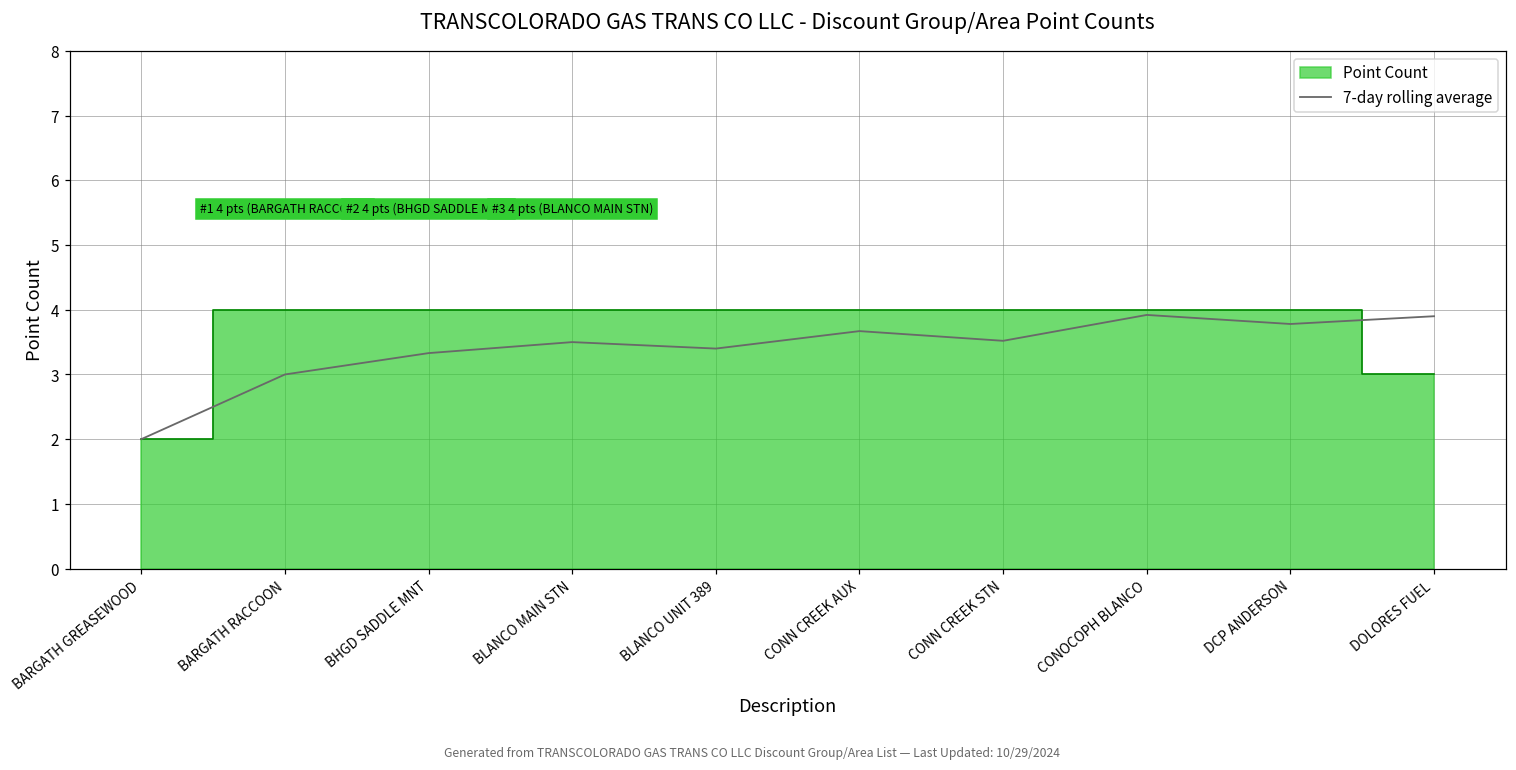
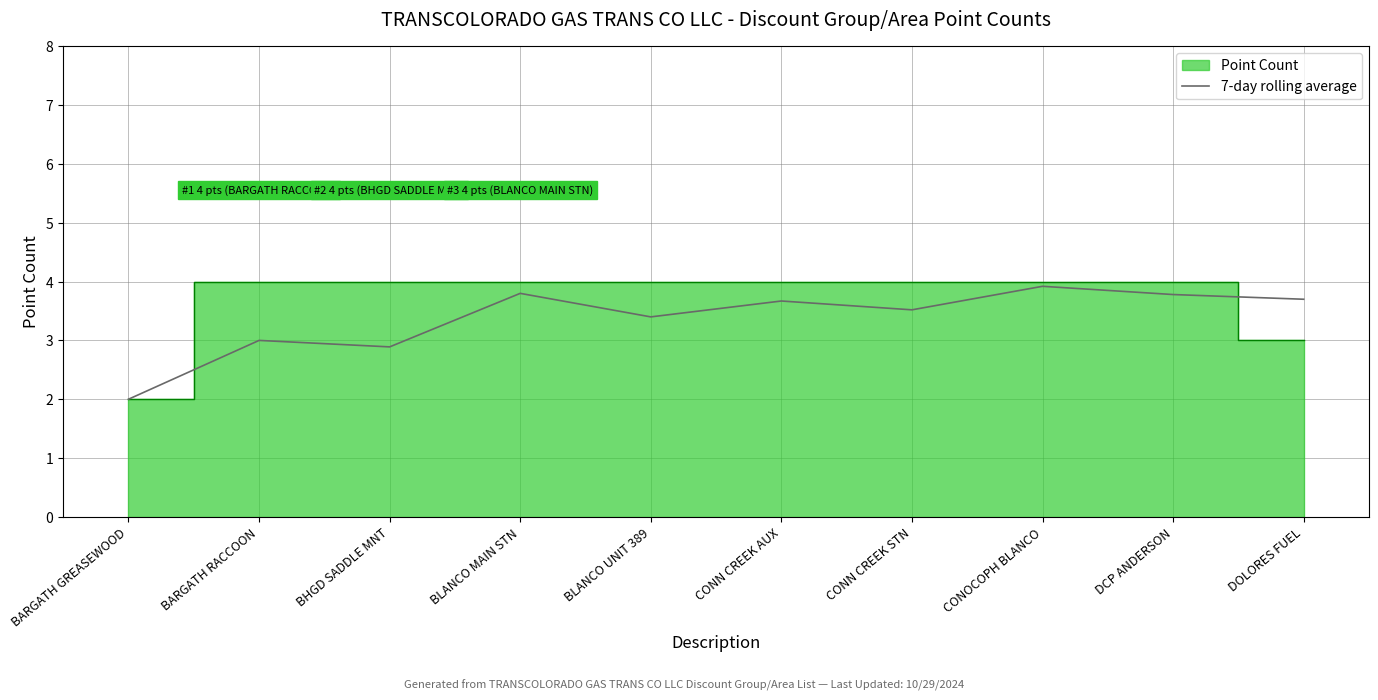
  {
    "7-day rolling average": {
      "BARGATH RACCOON": 3.0,
-     "BHGD SADDLE MNT": 3.3,
-     "BLANCO MAIN STN": 3.5,
+     "BHGD SADDLE MNT": 2.9,
+     "BLANCO MAIN STN": 3.8,
      "BLANCO UNIT 389": 3.4,
      "CONN CREEK AUX": 3.7,
      "CONN CREEK STN": 3.5,
      "CONOCOPH BLANCO": 3.9,
      "DCP ANDERSON": 3.8,
-     "DOLORES FUEL": 3.9
+     "DOLORES FUEL": 3.7
    }
  }
